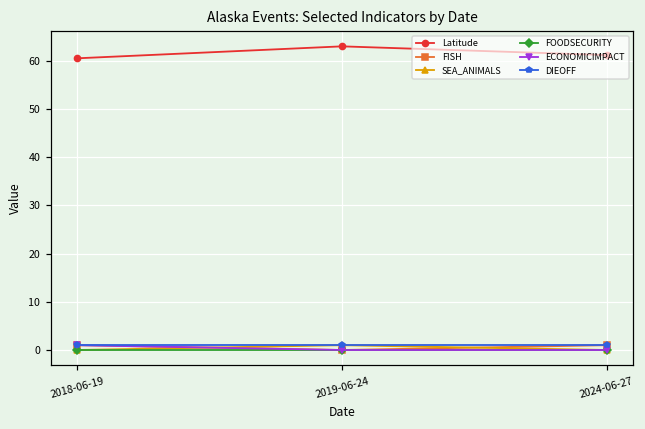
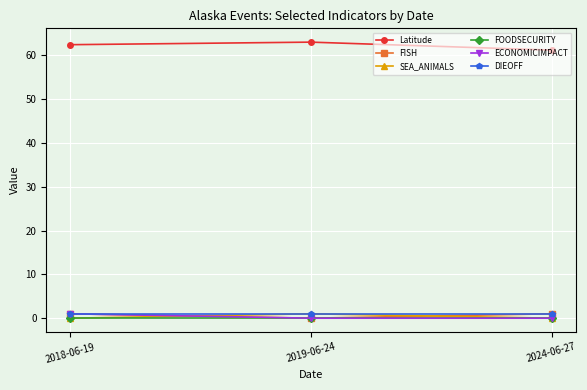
  {
    "Latitude": {
-     "2018-06-19": 61,
+     "2018-06-19": 62,
      "2019-06-24": 63
    }
  }
